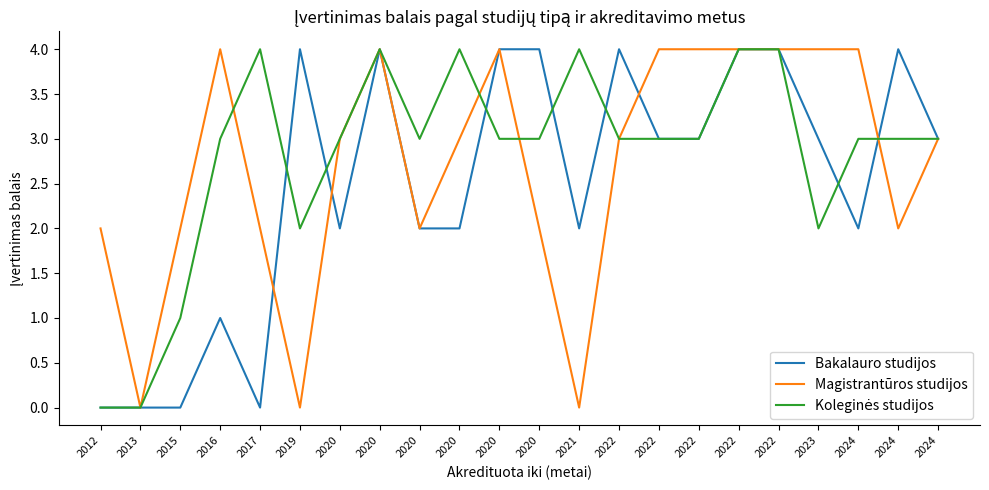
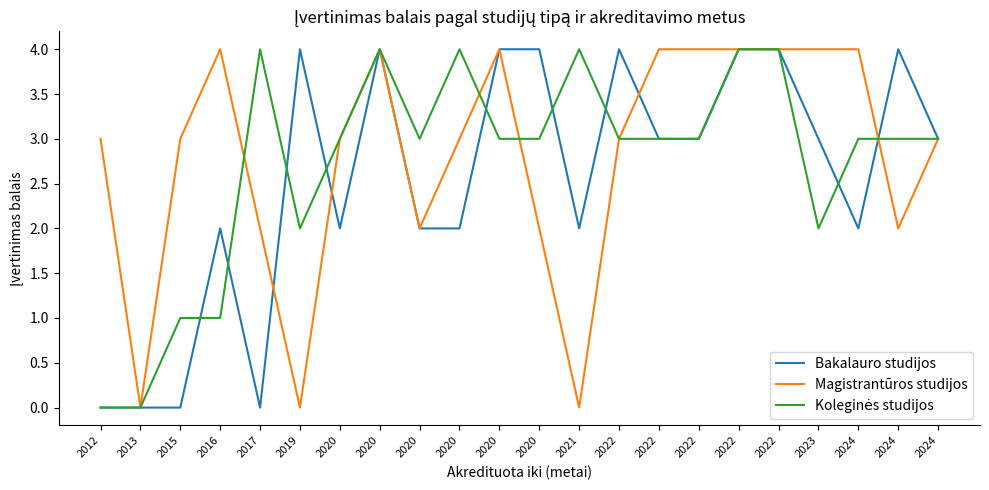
  {
    "Bakalauro studijos": {
      "2015": 0,
-     "2016": 1,
+     "2016": 2,
      "2017": 0,
      "2019": 4,
      "2021": 2,
      "2023": 3
    },
    "Magistrantūros studijos": {
-     "2012": 2,
-     "2015": 2,
+     "2012": 3,
+     "2015": 3,
      "2016": 4,
      "2017": 2,
      "2019": 0,
      "2021": 0,
      "2023": 4
    },
    "Koleginės studijos": {
      "2015": 1,
-     "2016": 3,
+     "2016": 1,
      "2017": 4,
      "2019": 2,
      "2021": 4,
      "2023": 2
    }
  }
